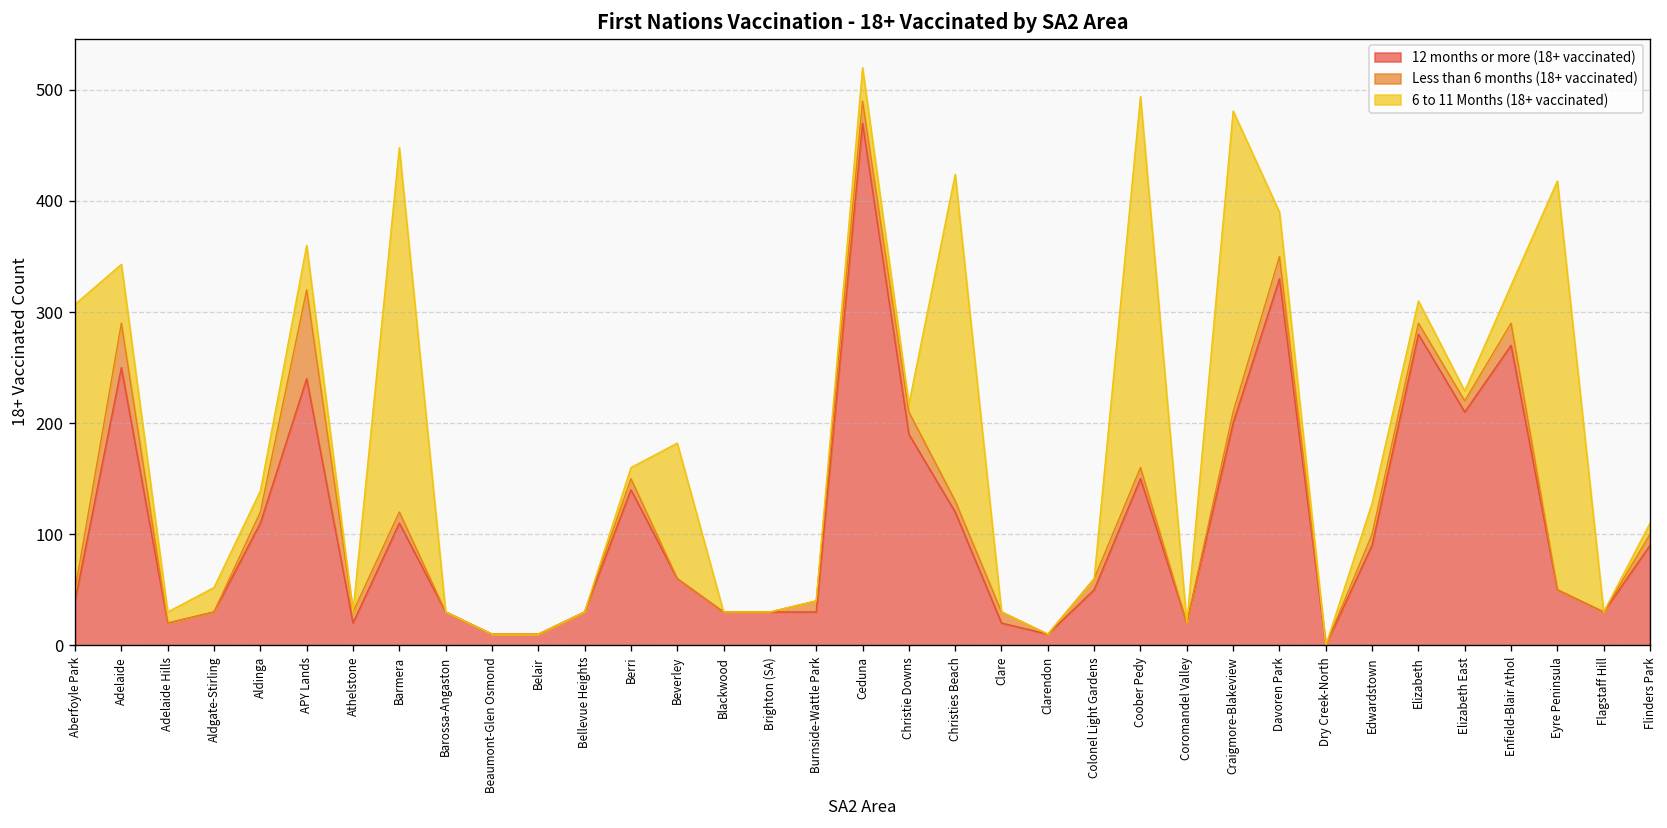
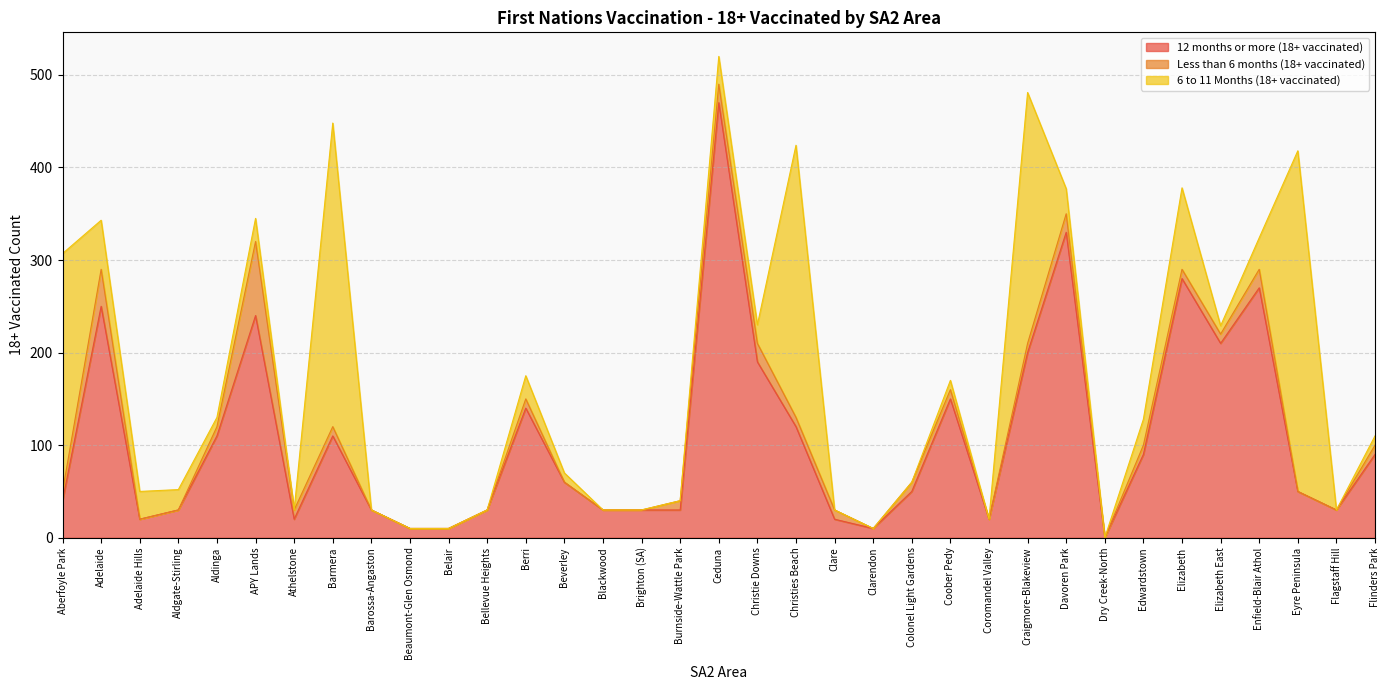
  {
    "6 to 11 Months (18+ vaccinated)": {
      "Aberfoyle Park": 260,
      "Adelaide": 50,
-     "Adelaide Hills": 10,
+     "Adelaide Hills": 30,
      "Aldgate-Stirling": 20,
-     "Aldinga": 20,
-     "APY Lands": 40,
+     "Aldinga": 10,
+     "APY Lands": 30,
      "Barmera": 330,
-     "Berri": 10,
-     "Beverley": 120,
+     "Berri": 30,
+     "Beverley": 10,
      "Ceduna": 30,
-     "Christie Downs": 10,
+     "Christie Downs": 20,
      "Christies Beach": 290,
-     "Coober Pedy": 330,
+     "Coober Pedy": 10,
      "Craigmore-Blakeview": 270,
-     "Davoren Park": 40,
+     "Davoren Park": 30,
      "Edwardstown": 30,
-     "Elizabeth": 20,
+     "Elizabeth": 90,
      "Elizabeth East": 10,
      "Enfield-Blair Athol": 30,
      "Eyre Peninsula": 370,
      "Flinders Park": 10
    }
  }
